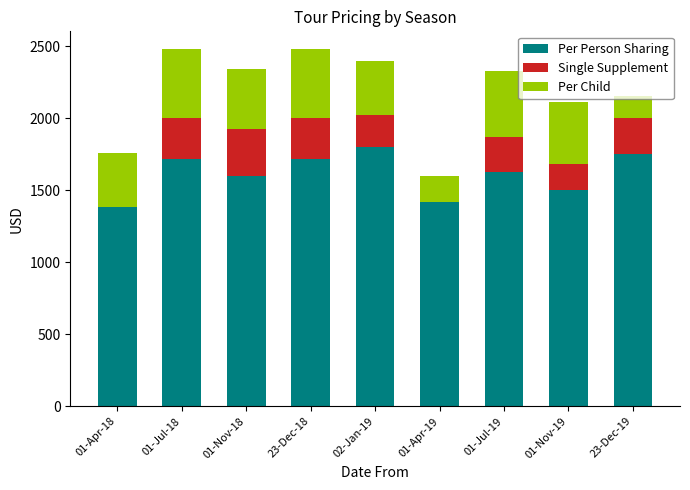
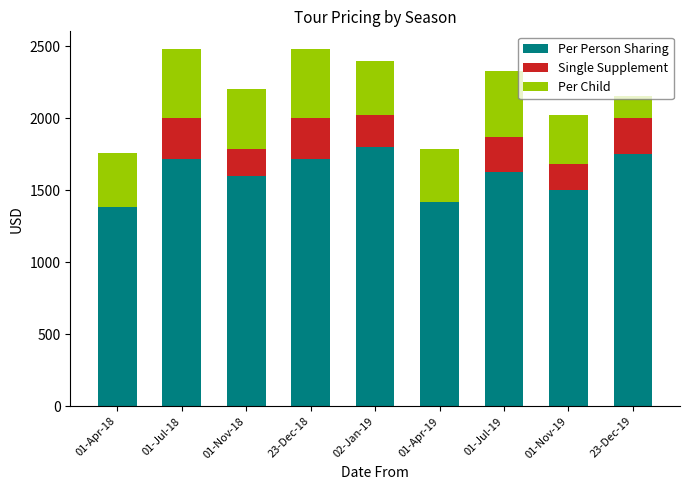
  {
    "Per Person Sharing": {
      "01-Apr-18": 1390,
      "01-Jul-18": 1720,
      "01-Nov-18": 1600,
      "23-Dec-18": 1720,
      "02-Jan-19": 1800,
      "01-Apr-19": 1420,
      "01-Jul-19": 1630,
      "01-Nov-19": 1500,
      "23-Dec-19": 1760
    },
    "Single Supplement": {
      "01-Apr-18": 0,
      "01-Jul-18": 290,
-     "01-Nov-18": 330,
+     "01-Nov-18": 190,
      "23-Dec-18": 290,
      "02-Jan-19": 230,
      "01-Apr-19": 0,
      "01-Jul-19": 250,
      "01-Nov-19": 190,
      "23-Dec-19": 250
    },
    "Per Child": {
      "01-Apr-18": 370,
      "01-Jul-18": 480,
      "01-Nov-18": 420,
      "23-Dec-18": 480,
      "02-Jan-19": 370,
-     "01-Apr-19": 180,
+     "01-Apr-19": 370,
      "01-Jul-19": 460,
-     "01-Nov-19": 430
+     "01-Nov-19": 340
    }
  }
